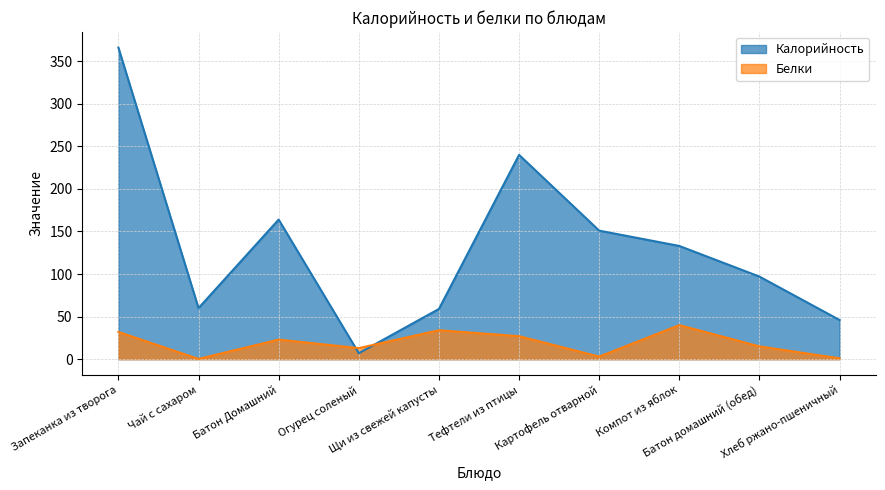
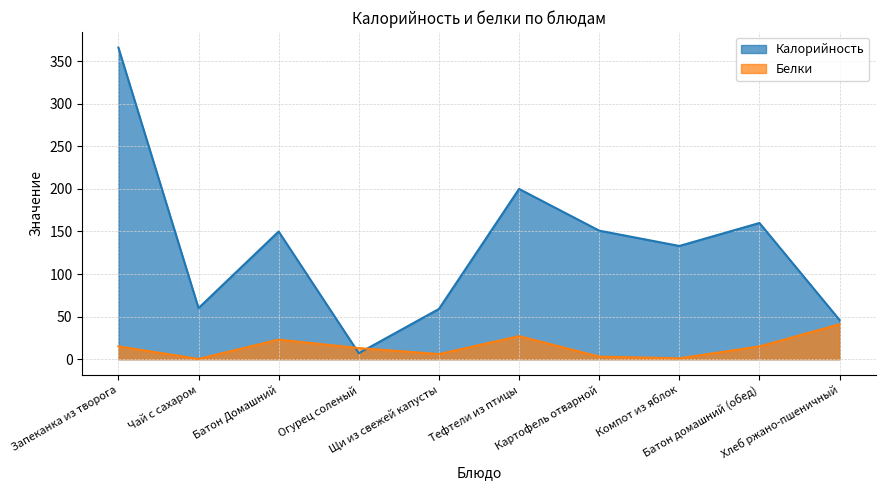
  {
    "Калорийность": {
      "Запеканка из творога": 370,
      "Чай с сахаром": 60,
-     "Батон Домашний": 160,
+     "Батон Домашний": 150,
      "Огурец соленый": 10,
      "Щи из свежей капусты": 60,
-     "Тефтели из птицы": 240,
+     "Тефтели из птицы": 200,
      "Картофель отварной": 150,
      "Компот из яблок": 130,
-     "Батон домашний (обед)": 100,
+     "Батон домашний (обед)": 160,
      "Хлеб ржано-пшеничный": 50
    },
    "Белки": {
-     "Запеканка из творога": 30,
+     "Запеканка из творога": 20,
      "Чай с сахаром": 0,
      "Батон Домашний": 20,
      "Огурец соленый": 10,
-     "Щи из свежей капусты": 30,
+     "Щи из свежей капусты": 10,
      "Тефтели из птицы": 30,
      "Картофель отварной": 0,
-     "Компот из яблок": 40,
+     "Компот из яблок": 0,
      "Батон домашний (обед)": 20,
-     "Хлеб ржано-пшеничный": 0
+     "Хлеб ржано-пшеничный": 40
    }
  }
